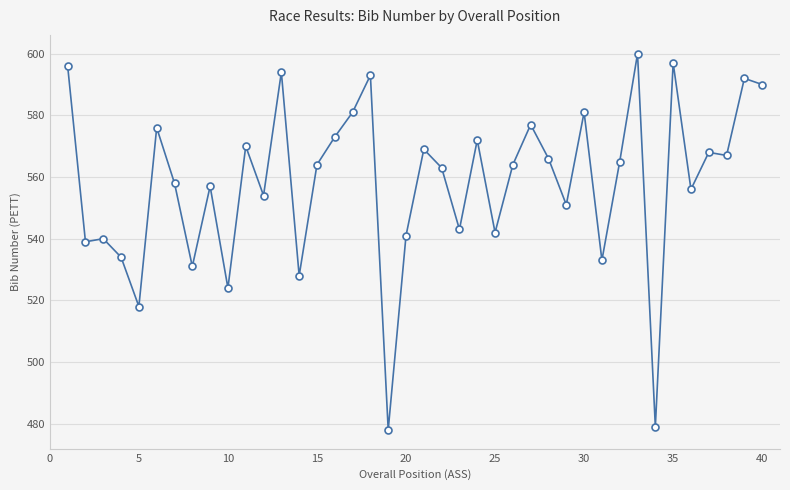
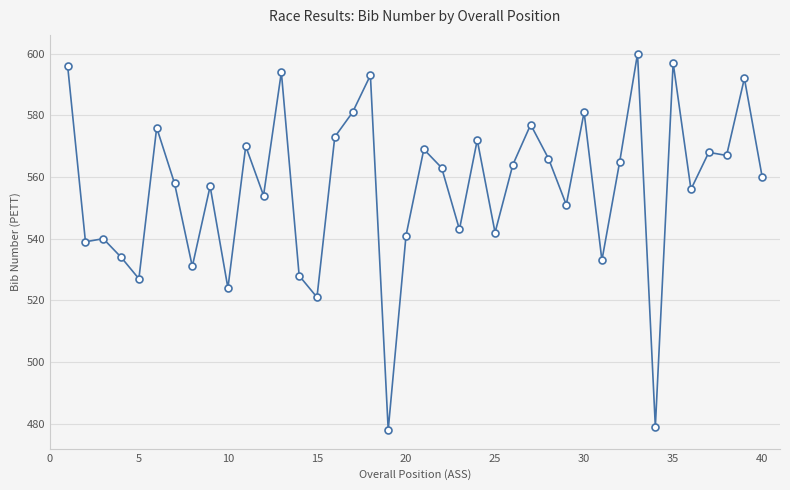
  {
-   "5": 518,
+   "5": 527,
    "10": 524,
-   "15": 564,
+   "15": 521,
    "20": 541,
    "25": 542,
    "30": 581,
    "35": 597,
-   "40": 590
+   "40": 560
  }
